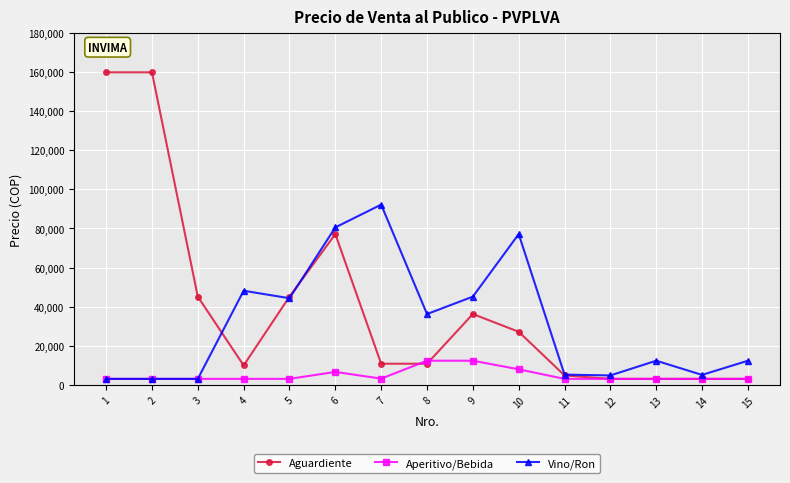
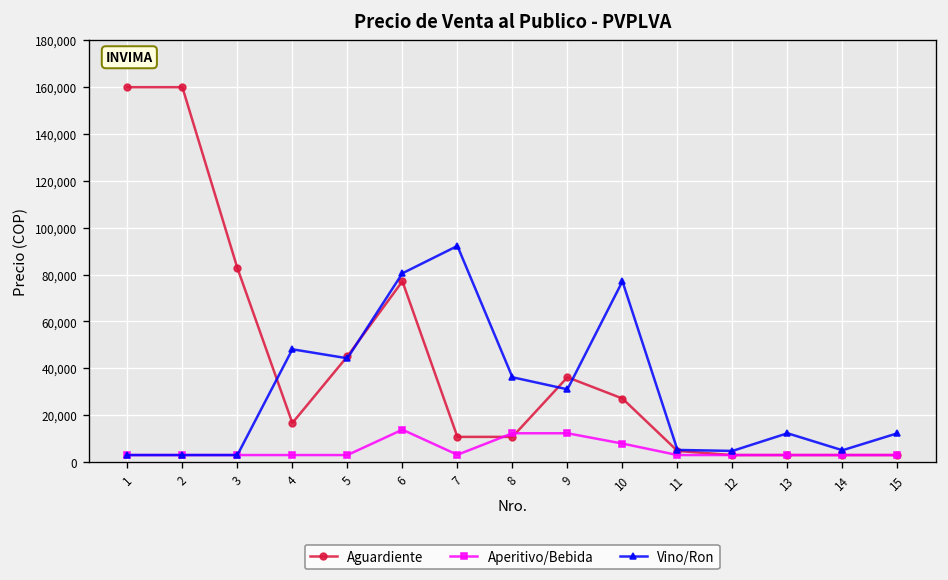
  {
    "Aguardiente": {
      "1": "160,000",
      "2": "160,000",
-     "3": "45,000",
-     "4": "10,000",
+     "3": "83,000",
+     "4": "17,000",
      "6": "77,000",
      "7": "11,000",
      "8": "11,000",
      "9": "36,000",
      "10": "27,000"
    },
    "Aperitivo/Bebida": {
      "4": "3,000",
      "5": "3,000",
-     "6": "7,000",
+     "6": "14,000",
      "7": "3,000",
      "8": "12,000",
      "9": "12,000",
      "10": "8,000",
      "11": "3,000"
    },
    "Vino/Ron": {
      "4": "48,000",
      "6": "81,000",
      "7": "92,000",
      "8": "36,000",
-     "9": "45,000",
+     "9": "31,000",
      "10": "77,000",
      "12": "5,000",
      "13": "12,000",
      "14": "5,000",
      "15": "12,000"
    }
  }
